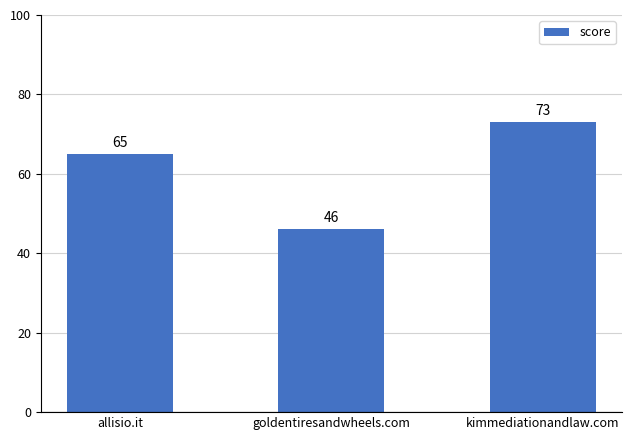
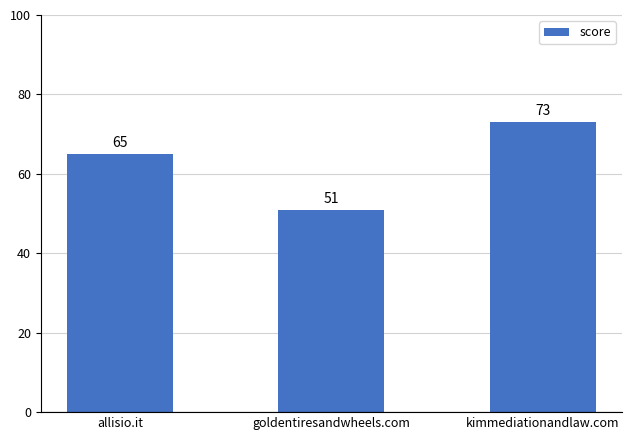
  {
    "allisio.it": 65,
-   "goldentiresandwheels.com": 46,
+   "goldentiresandwheels.com": 51,
    "kimmediationandlaw.com": 73
  }
